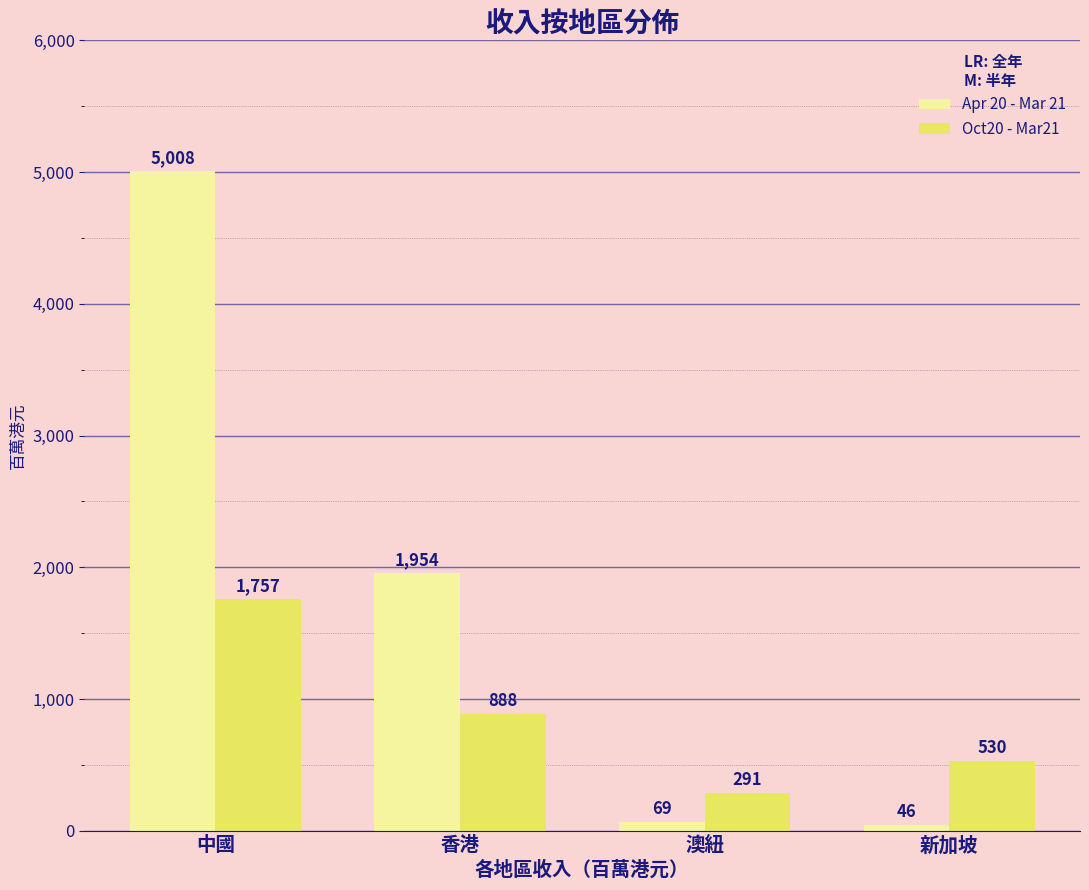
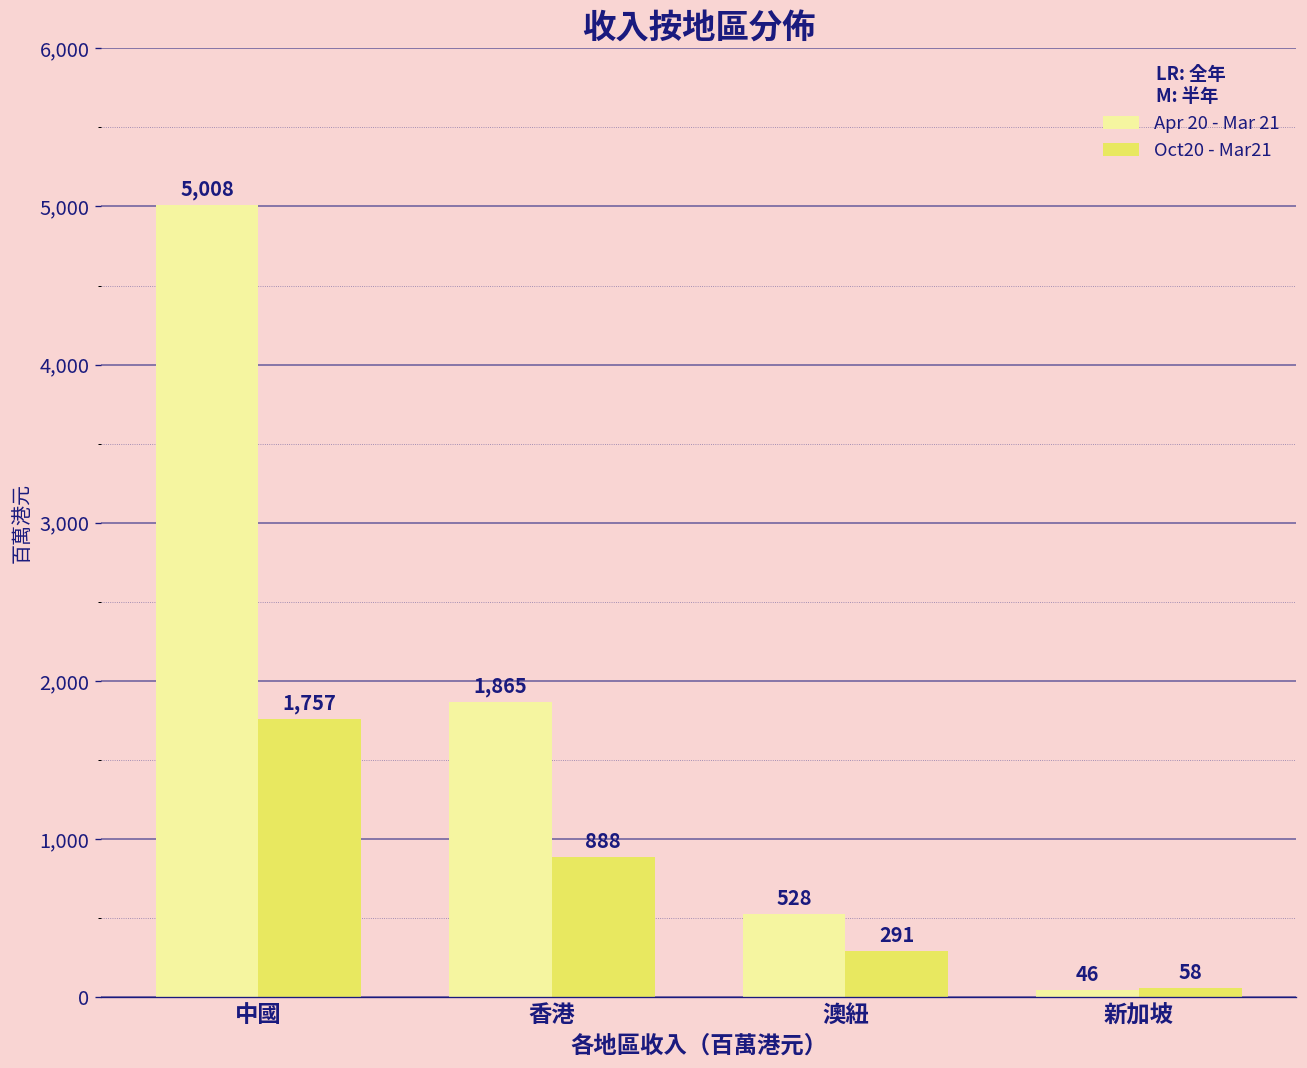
  {
    "Apr 20 - Mar 21": {
      "中國": "5,008",
-     "香港": "1,954",
-     "澳紐": "69",
+     "香港": "1,865",
+     "澳紐": "528",
      "新加坡": "46"
    },
    "Oct20 - Mar21": {
      "中國": "1,757",
      "香港": "888",
      "澳紐": "291",
-     "新加坡": "530"
+     "新加坡": "58"
    }
  }
